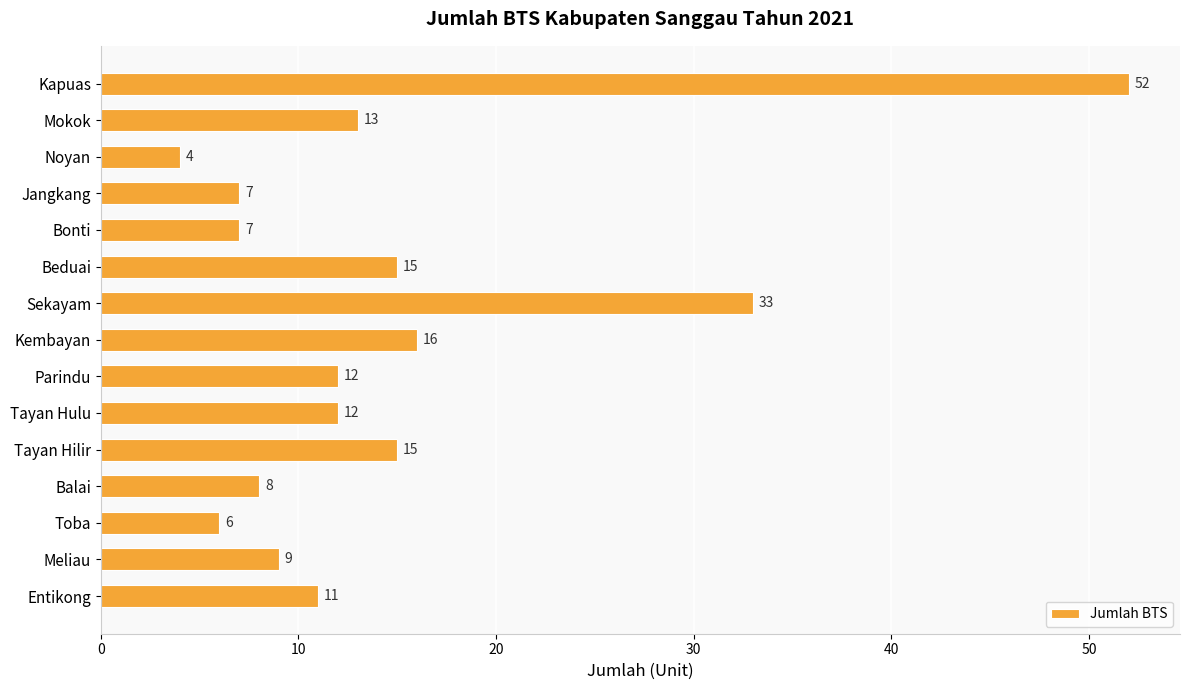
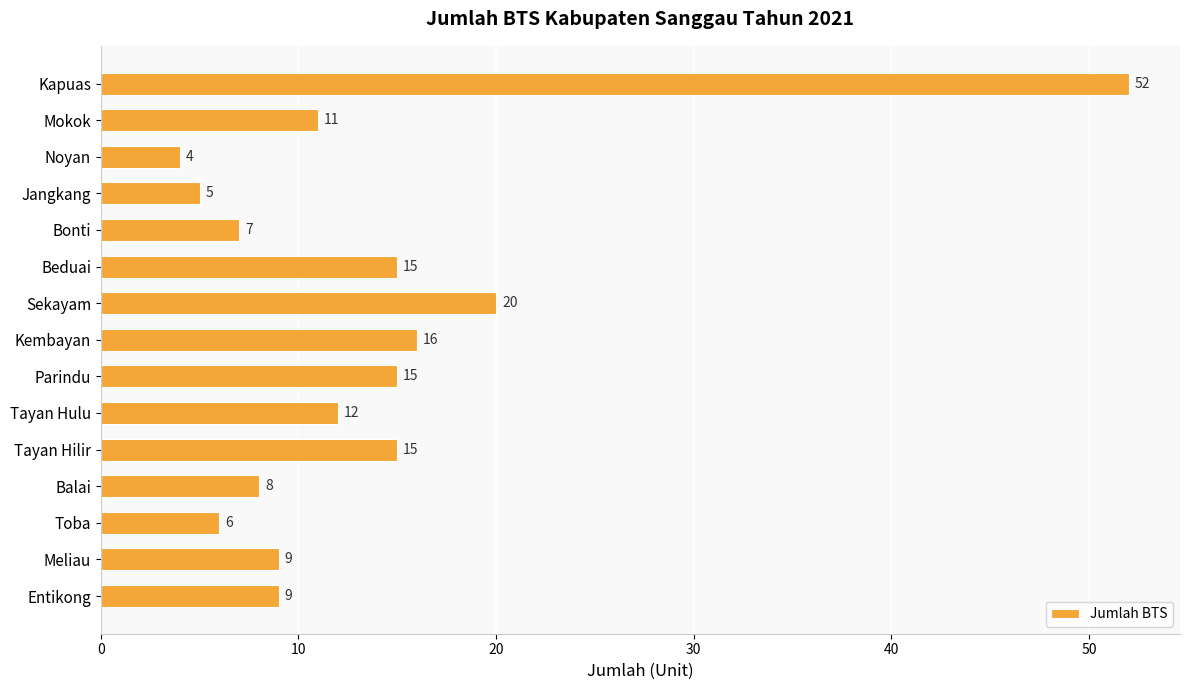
  {
    "Kapuas": 52,
-   "Mokok": 13,
+   "Mokok": 11,
    "Noyan": 4,
-   "Jangkang": 7,
+   "Jangkang": 5,
    "Bonti": 7,
    "Beduai": 15,
-   "Sekayam": 33,
+   "Sekayam": 20,
    "Kembayan": 16,
-   "Parindu": 12,
+   "Parindu": 15,
    "Tayan Hulu": 12,
    "Tayan Hilir": 15,
    "Balai": 8,
    "Toba": 6,
    "Meliau": 9,
-   "Entikong": 11
+   "Entikong": 9
  }
